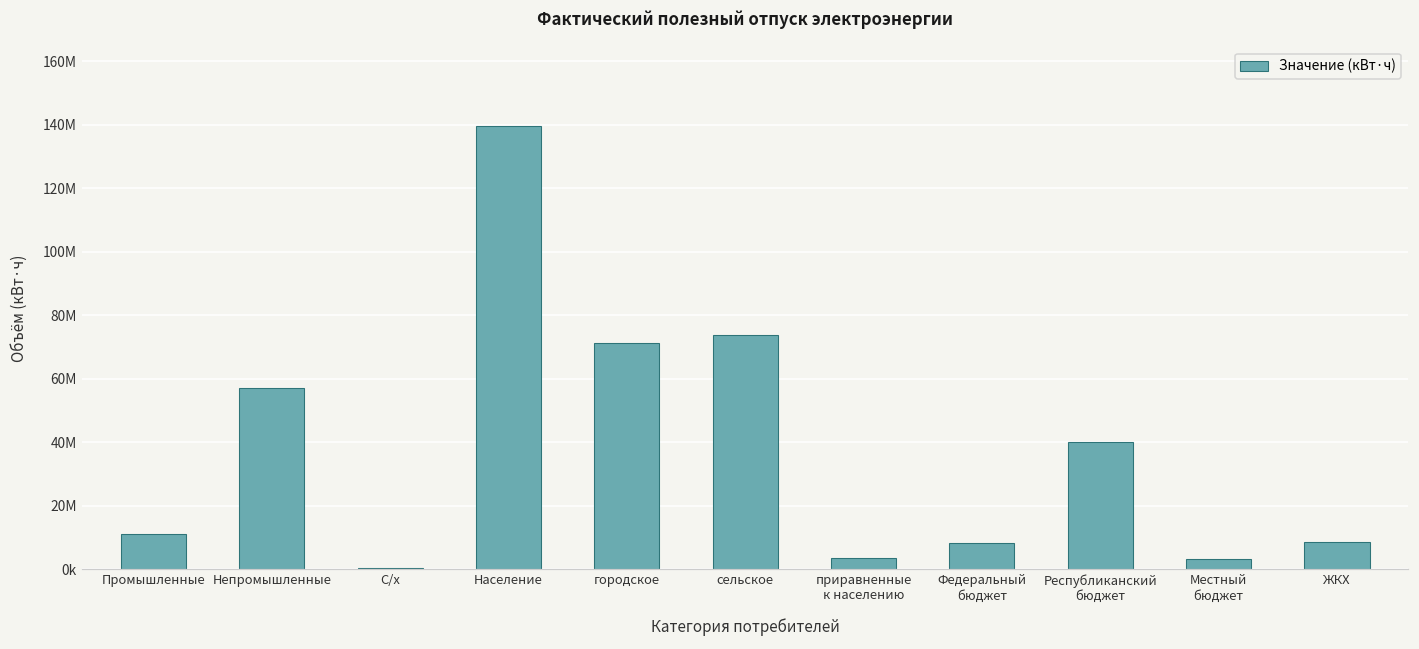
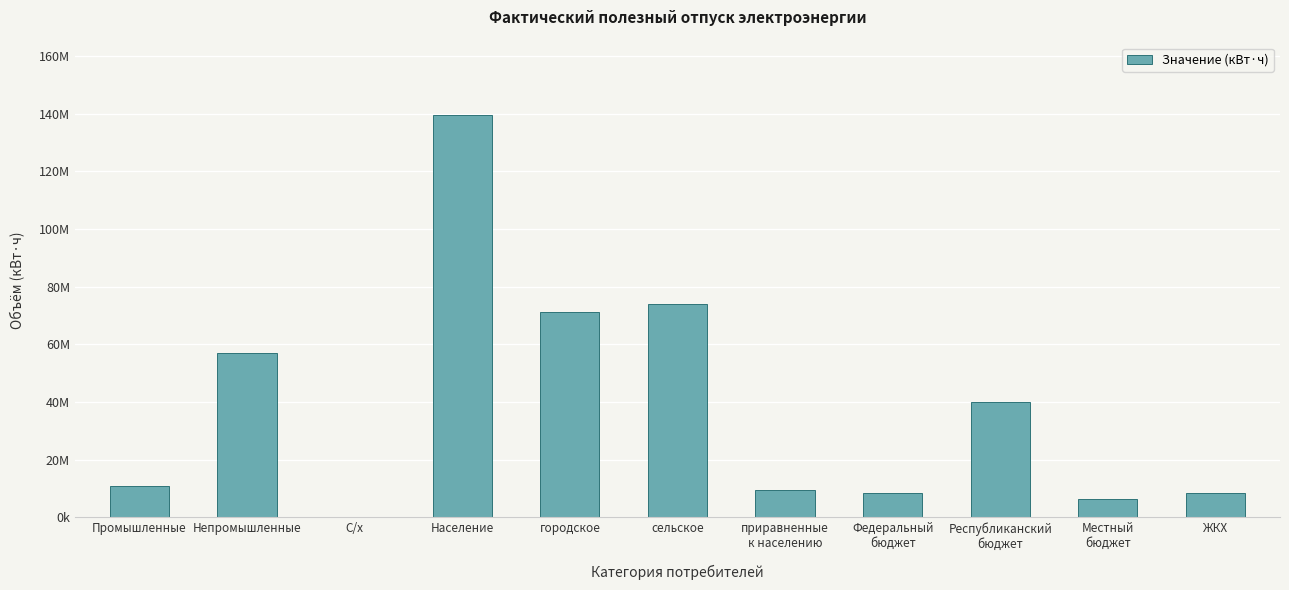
  {
    "Промышленные": 11000000,
    "Непромышленные": 57000000,
    "Население": 140000000,
    "городское": 71000000,
    "сельское": 74000000,
-   "приравненные к населению": 4000000,
+   "приравненные к населению": 9000000,
    "Федеральный бюджет": 8000000,
    "Республиканский бюджет": 40000000,
-   "Местный бюджет": 3000000,
+   "Местный бюджет": 6000000,
    "ЖКХ": 8000000
  }
